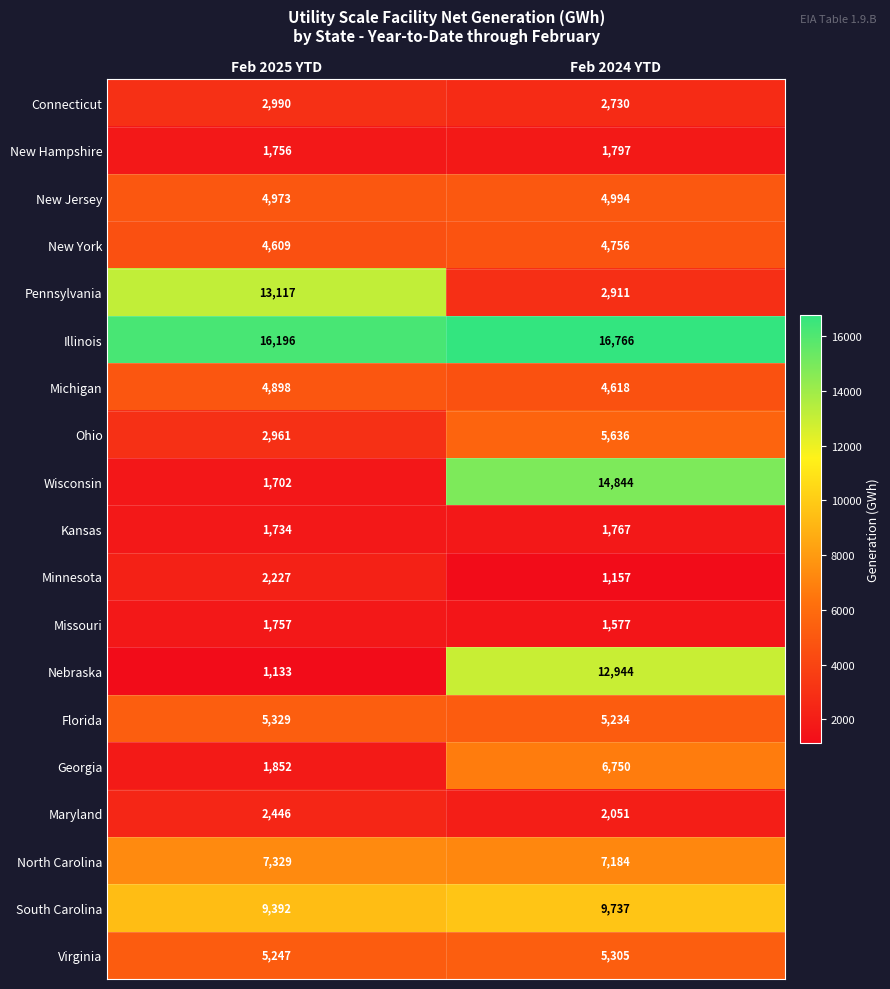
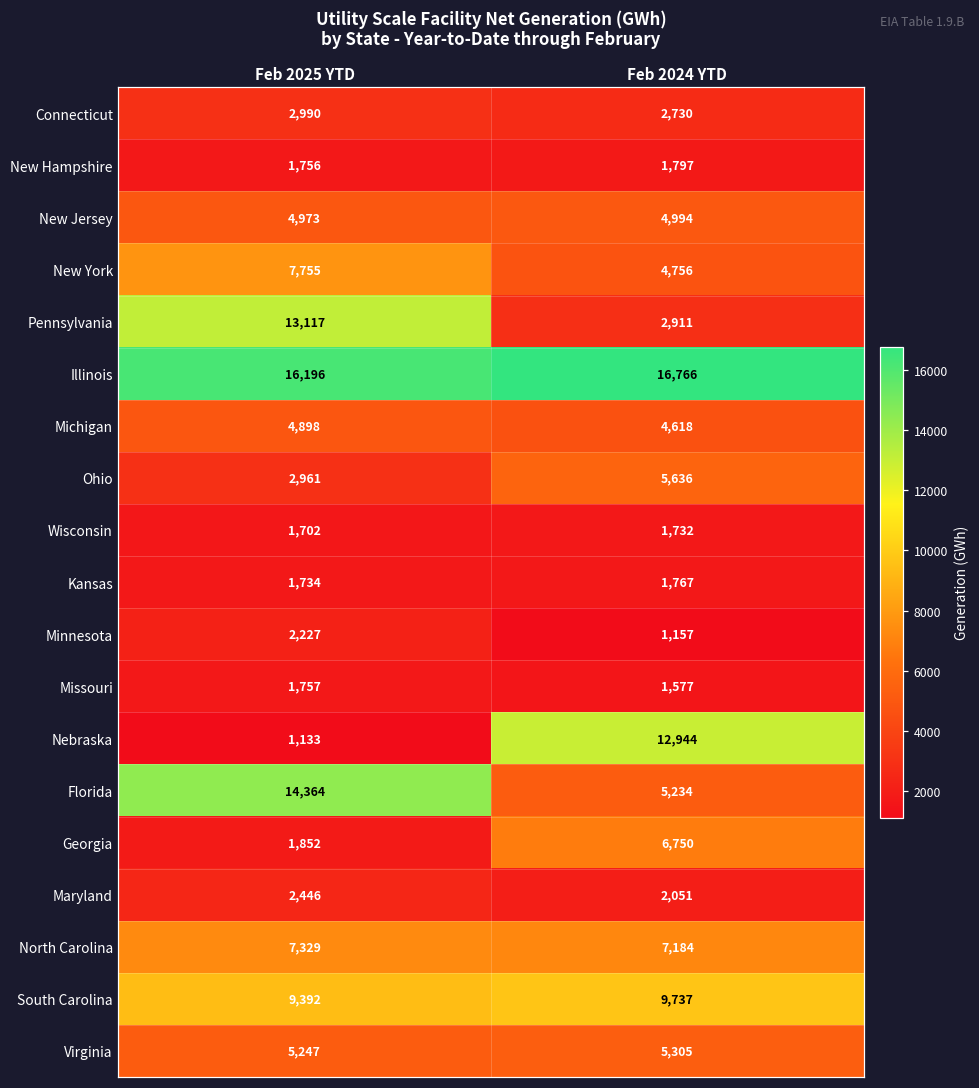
  {
    "Connecticut": {
      "Feb 2025 YTD": "2,990",
      "Feb 2024 YTD": "2,730"
    },
    "New Hampshire": {
      "Feb 2025 YTD": "1,756",
      "Feb 2024 YTD": "1,797"
    },
    "New Jersey": {
      "Feb 2025 YTD": "4,973",
      "Feb 2024 YTD": "4,994"
    },
    "New York": {
-     "Feb 2025 YTD": "4,609",
+     "Feb 2025 YTD": "7,755",
      "Feb 2024 YTD": "4,756"
    },
    "Pennsylvania": {
      "Feb 2025 YTD": "13,117",
      "Feb 2024 YTD": "2,911"
    },
    "Illinois": {
      "Feb 2025 YTD": "16,196",
      "Feb 2024 YTD": "16,766"
    },
    "Michigan": {
      "Feb 2025 YTD": "4,898",
      "Feb 2024 YTD": "4,618"
    },
    "Ohio": {
      "Feb 2025 YTD": "2,961",
      "Feb 2024 YTD": "5,636"
    },
    "Wisconsin": {
      "Feb 2025 YTD": "1,702",
-     "Feb 2024 YTD": "14,844"
+     "Feb 2024 YTD": "1,732"
    },
    "Kansas": {
      "Feb 2025 YTD": "1,734",
      "Feb 2024 YTD": "1,767"
    },
    "Minnesota": {
      "Feb 2025 YTD": "2,227",
      "Feb 2024 YTD": "1,157"
    },
    "Missouri": {
      "Feb 2025 YTD": "1,757",
      "Feb 2024 YTD": "1,577"
    },
    "Nebraska": {
      "Feb 2025 YTD": "1,133",
      "Feb 2024 YTD": "12,944"
    },
    "Florida": {
-     "Feb 2025 YTD": "5,329",
+     "Feb 2025 YTD": "14,364",
      "Feb 2024 YTD": "5,234"
    },
    "Georgia": {
      "Feb 2025 YTD": "1,852",
      "Feb 2024 YTD": "6,750"
    },
    "Maryland": {
      "Feb 2025 YTD": "2,446",
      "Feb 2024 YTD": "2,051"
    },
    "North Carolina": {
      "Feb 2025 YTD": "7,329",
      "Feb 2024 YTD": "7,184"
    },
    "South Carolina": {
      "Feb 2025 YTD": "9,392",
      "Feb 2024 YTD": "9,737"
    },
    "Virginia": {
      "Feb 2025 YTD": "5,247",
      "Feb 2024 YTD": "5,305"
    }
  }
